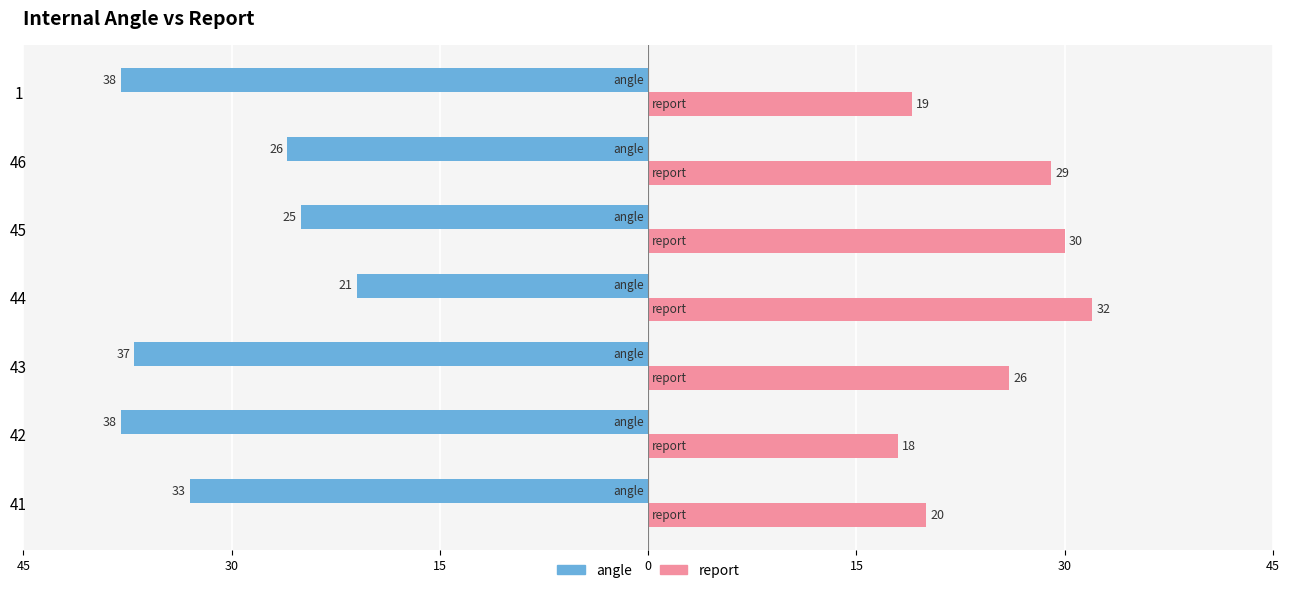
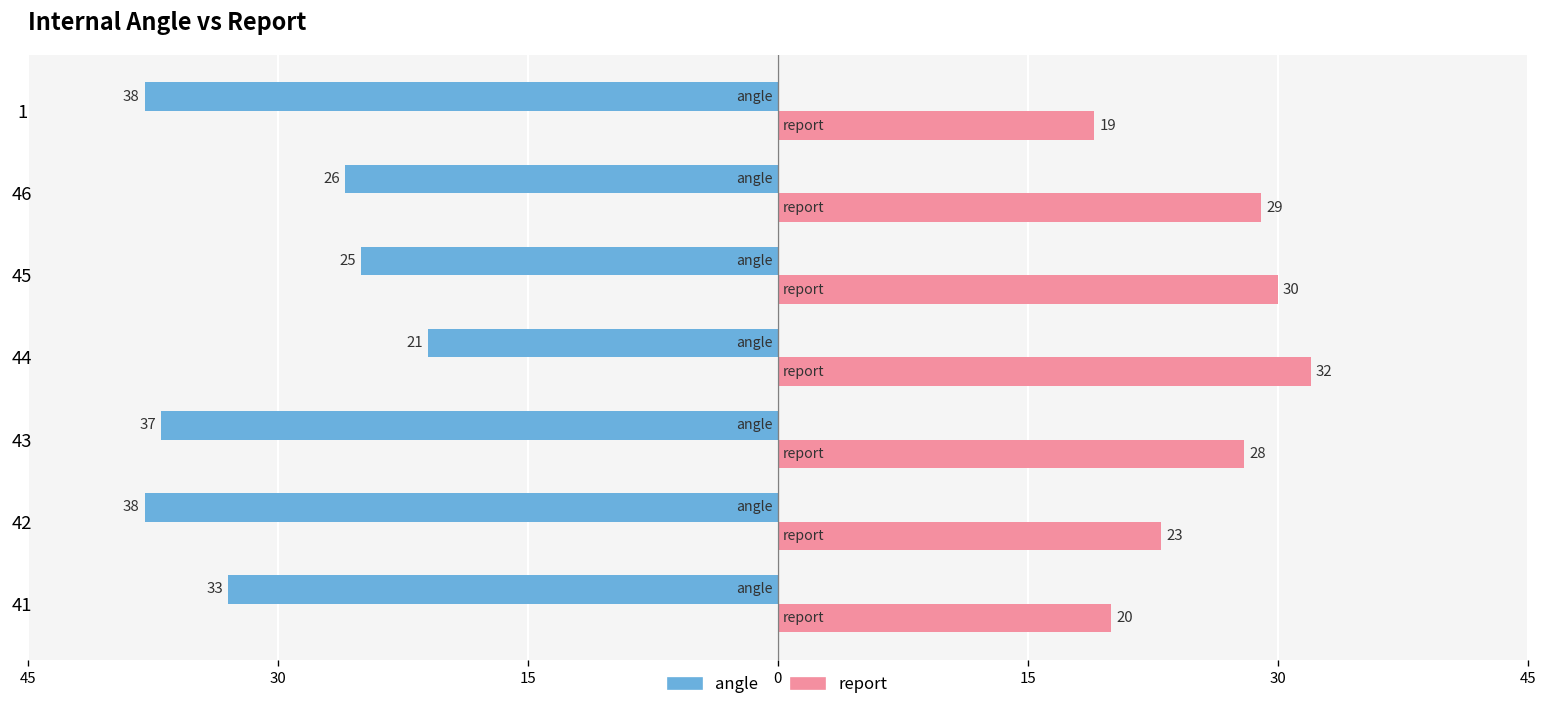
  {
    "report": {
      "1": 19,
      "46": 29,
      "45": 30,
      "44": 32,
-     "43": 26,
-     "42": 18,
+     "43": 28,
+     "42": 23,
      "41": 20
    }
  }
